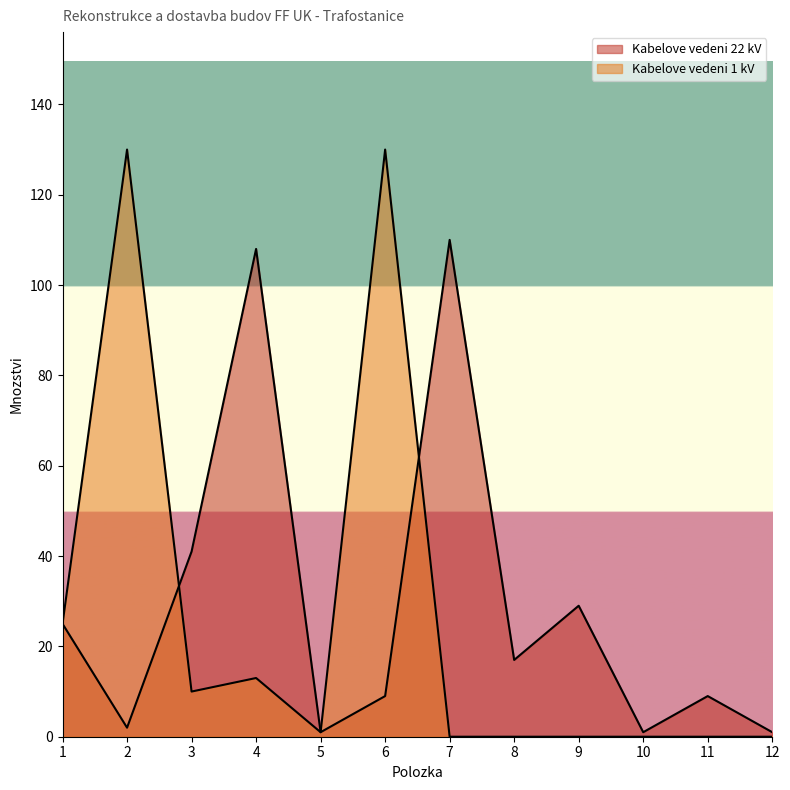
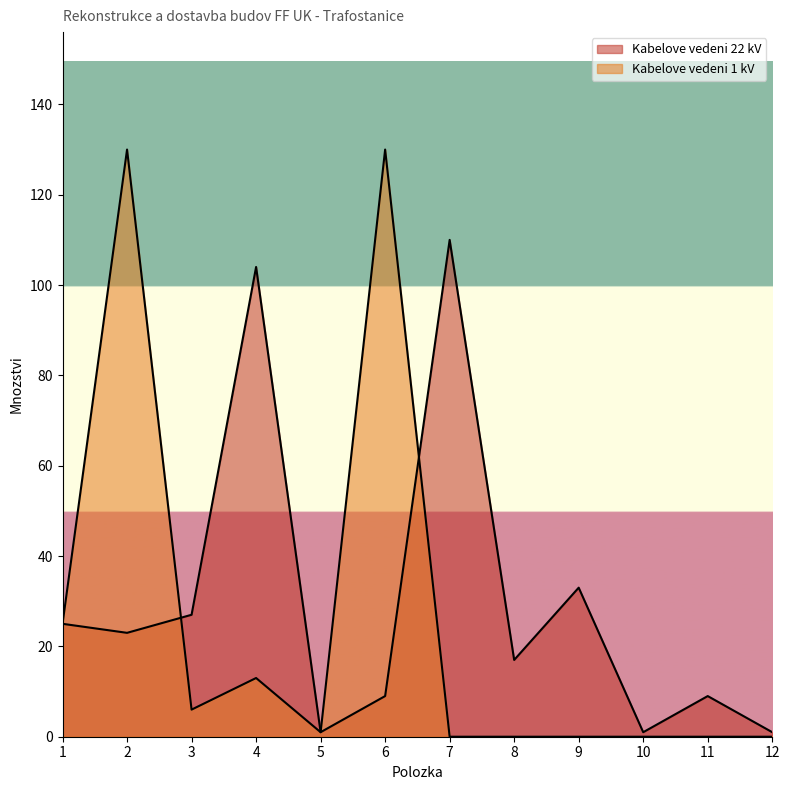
  {
    "Kabelove vedeni 22 kV": {
-     "2": 2,
-     "3": 41,
-     "4": 108,
+     "2": 23,
+     "3": 27,
+     "4": 104,
      "6": 9,
      "7": 110,
      "8": 17,
-     "9": 29,
+     "9": 33,
      "10": 1,
      "11": 9,
      "12": 1
    },
    "Kabelove vedeni 1 kV": {
      "2": 130,
-     "3": 10,
+     "3": 6,
      "4": 13,
      "6": 130,
      "7": 0,
      "8": 0,
      "9": 0,
      "10": 0,
      "11": 0,
      "12": 0
    }
  }
